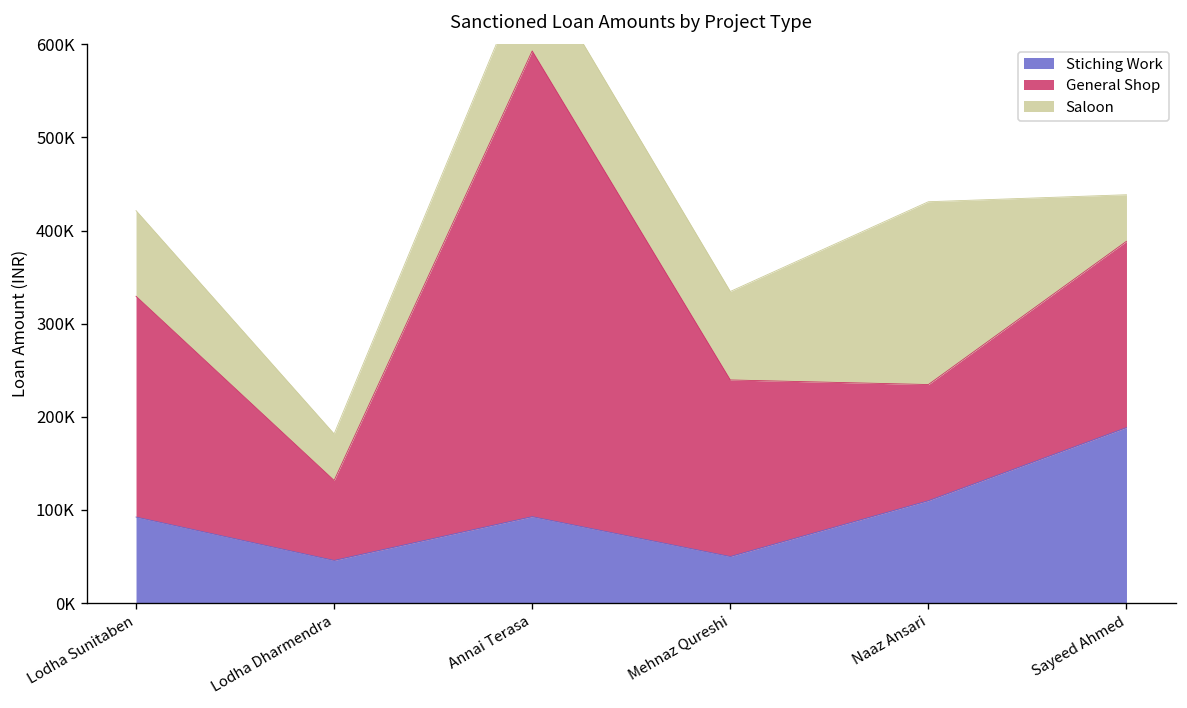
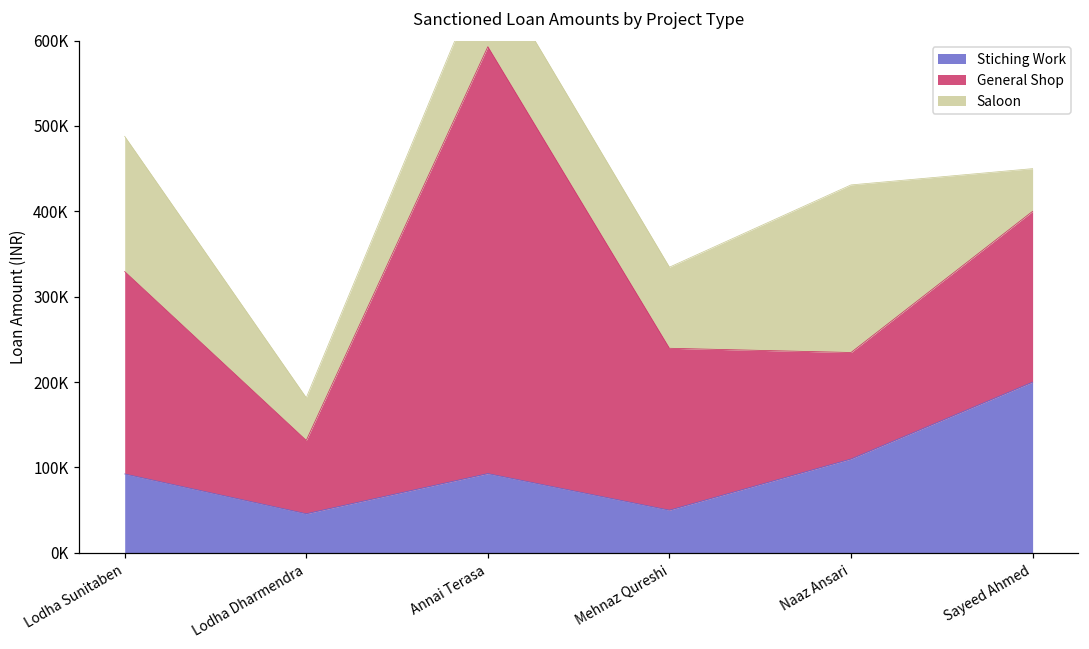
  {
    "Stiching Work": {
      "Lodha Sunitaben": 90000,
      "Lodha Dharmendra": 50000,
      "Annai Terasa": 90000,
      "Mehnaz Qureshi": 50000,
      "Naaz Ansari": 110000,
-     "Sayeed Ahmed": 190000
+     "Sayeed Ahmed": 200000
    },
    "General Shop": {
      "Lodha Sunitaben": 240000,
      "Lodha Dharmendra": 90000,
      "Annai Terasa": 500000,
      "Mehnaz Qureshi": 190000,
      "Naaz Ansari": 120000,
      "Sayeed Ahmed": 200000
    },
    "Saloon": {
-     "Lodha Sunitaben": 90000,
+     "Lodha Sunitaben": 160000,
      "Lodha Dharmendra": 50000,
      "Mehnaz Qureshi": 100000,
      "Naaz Ansari": 200000,
      "Sayeed Ahmed": 50000
    }
  }
